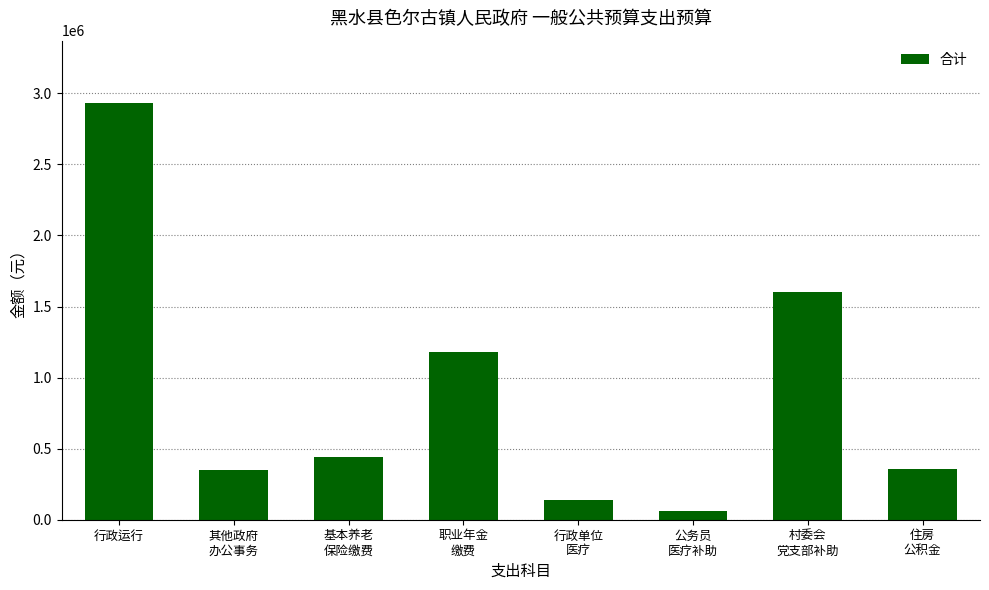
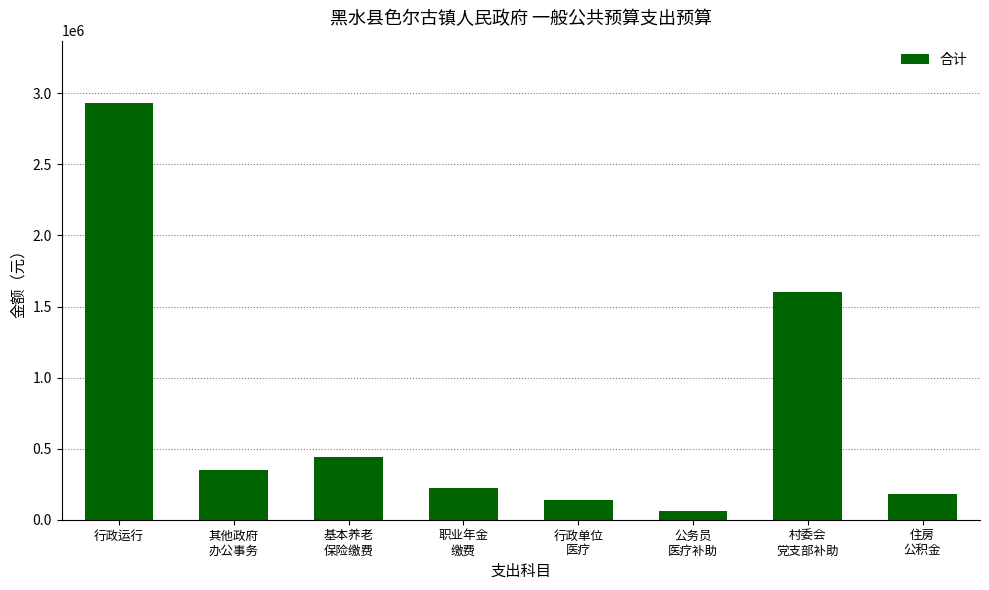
  {
    "行政运行": 2930000,
    "其他政府 办公事务": 350000,
    "基本养老 保险缴费": 440000,
-   "职业年金 缴费": 1180000,
+   "职业年金 缴费": 220000,
    "行政单位 医疗": 140000,
    "公务员 医疗补助": 60000,
    "村委会 党支部补助": 1600000,
-   "住房 公积金": 350000
+   "住房 公积金": 180000
  }
